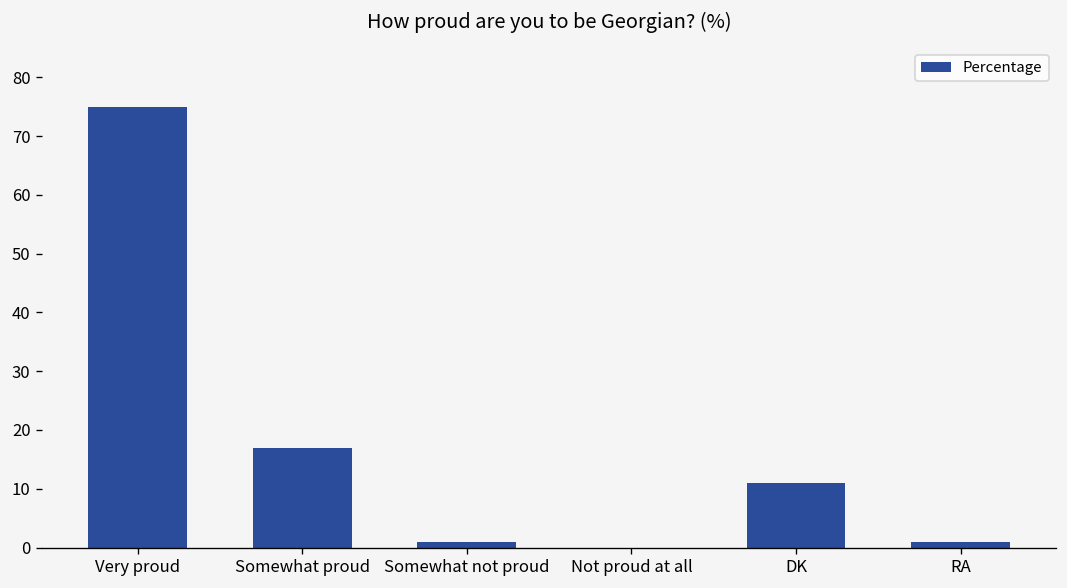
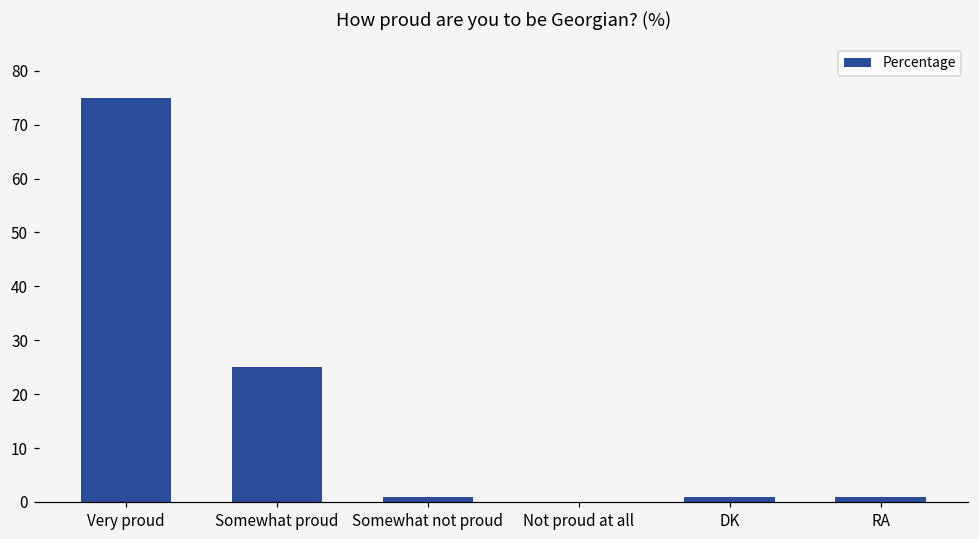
  {
    "Very proud": 75,
-   "Somewhat proud": 17,
+   "Somewhat proud": 25,
    "Somewhat not proud": 1,
    "Not proud at all": 0,
-   "DK": 11,
+   "DK": 1,
    "RA": 1
  }
